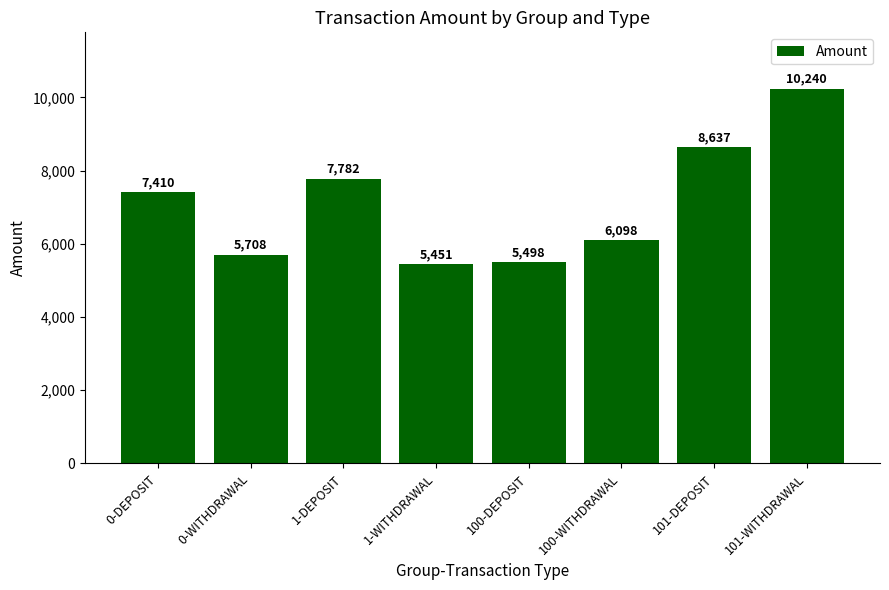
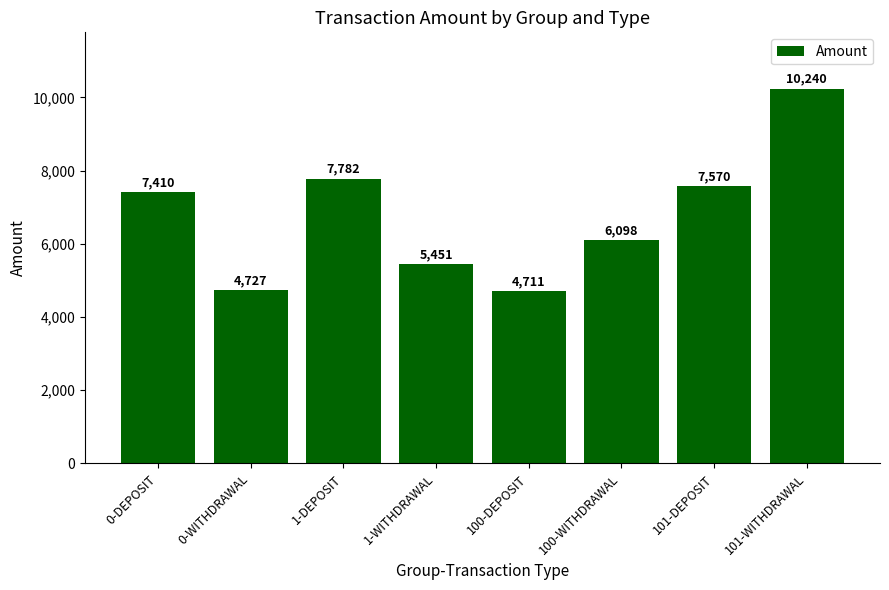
  {
    "0-DEPOSIT": "7,410",
-   "0-WITHDRAWAL": "5,708",
+   "0-WITHDRAWAL": "4,727",
    "1-DEPOSIT": "7,782",
    "1-WITHDRAWAL": "5,451",
-   "100-DEPOSIT": "5,498",
+   "100-DEPOSIT": "4,711",
    "100-WITHDRAWAL": "6,098",
-   "101-DEPOSIT": "8,637",
+   "101-DEPOSIT": "7,570",
    "101-WITHDRAWAL": "10,240"
  }
